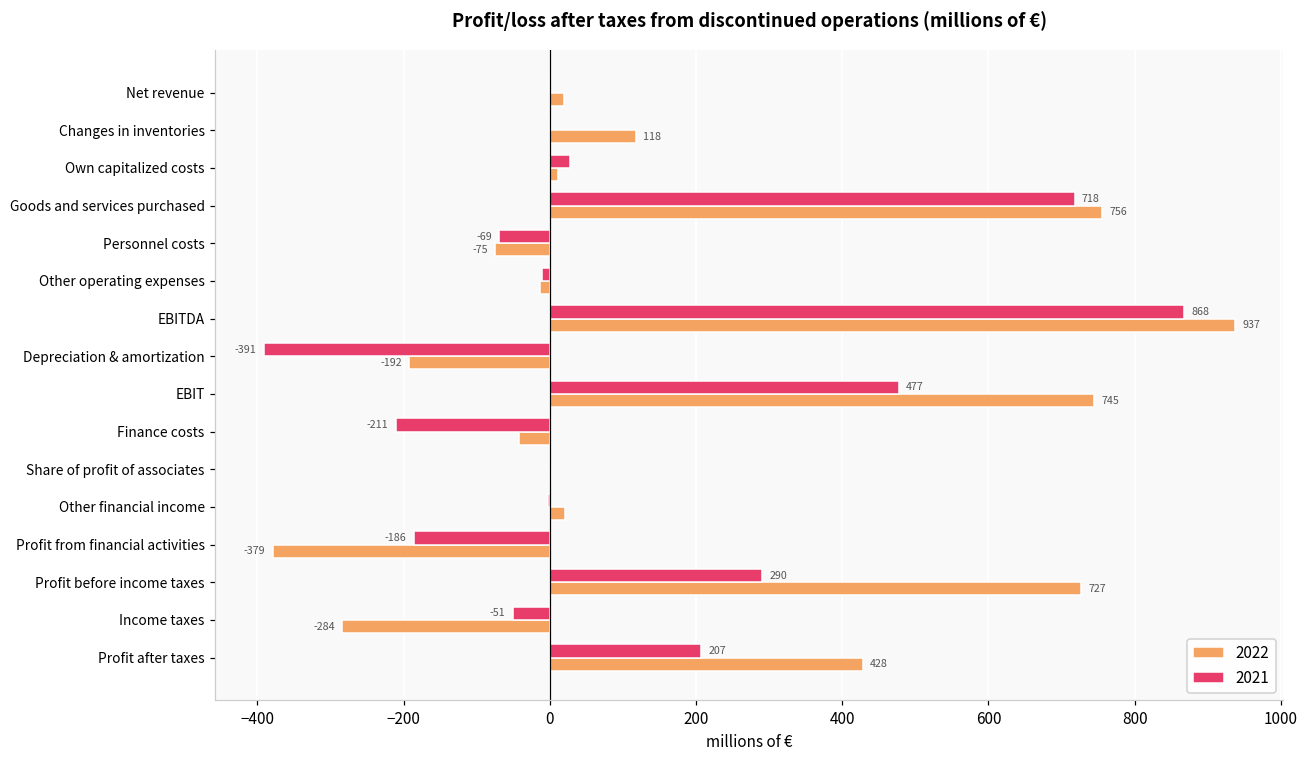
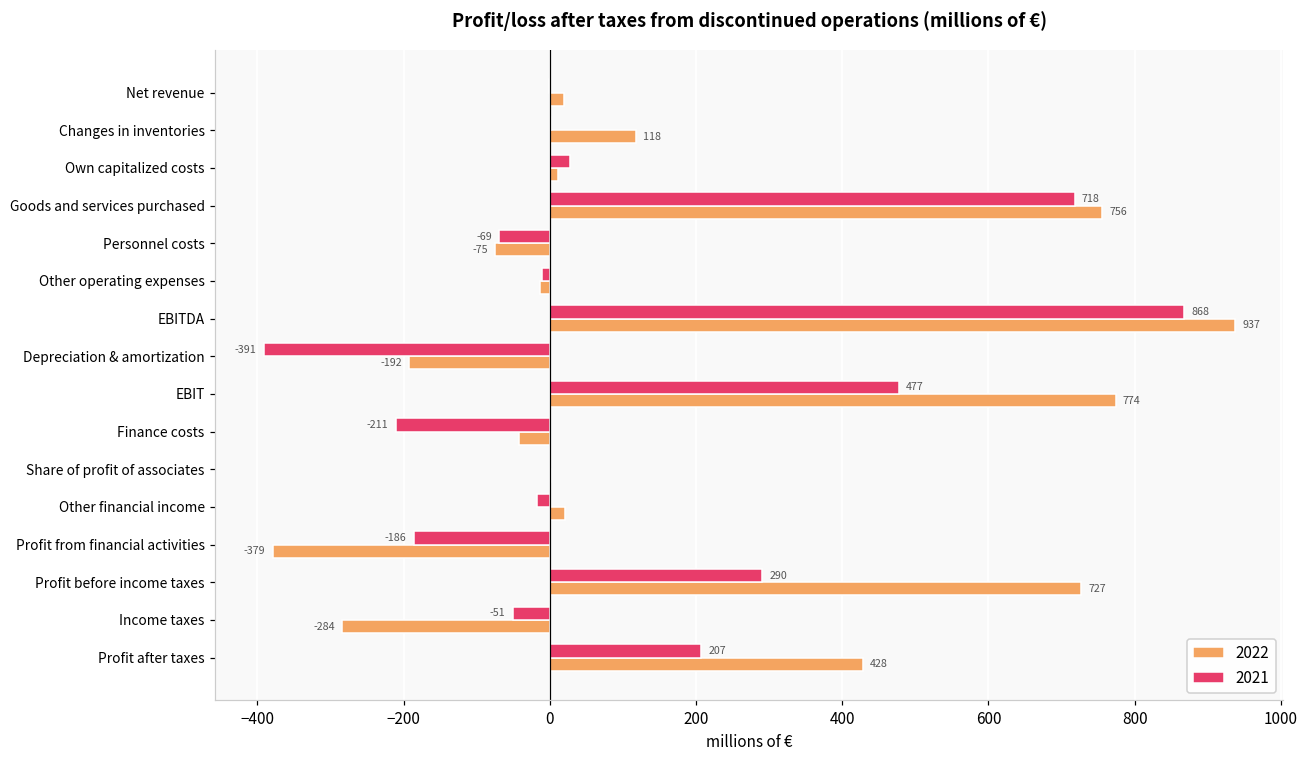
  {
    "2022": {
      "Changes in inventories": 118,
      "Goods and services purchased": 756,
      "Personnel costs": -75,
      "EBITDA": 937,
      "Depreciation & amortization": -192,
-     "EBIT": 745,
+     "EBIT": 774,
      "Profit from financial activities": -379,
      "Profit before income taxes": 727,
      "Income taxes": -284,
      "Profit after taxes": 428
    },
    "2021": {
      "Own capitalized costs": 30,
      "Other operating expenses": -10,
      "Share of profit of associates": 0,
-     "Other financial income": 0
+     "Other financial income": -20
    }
  }
